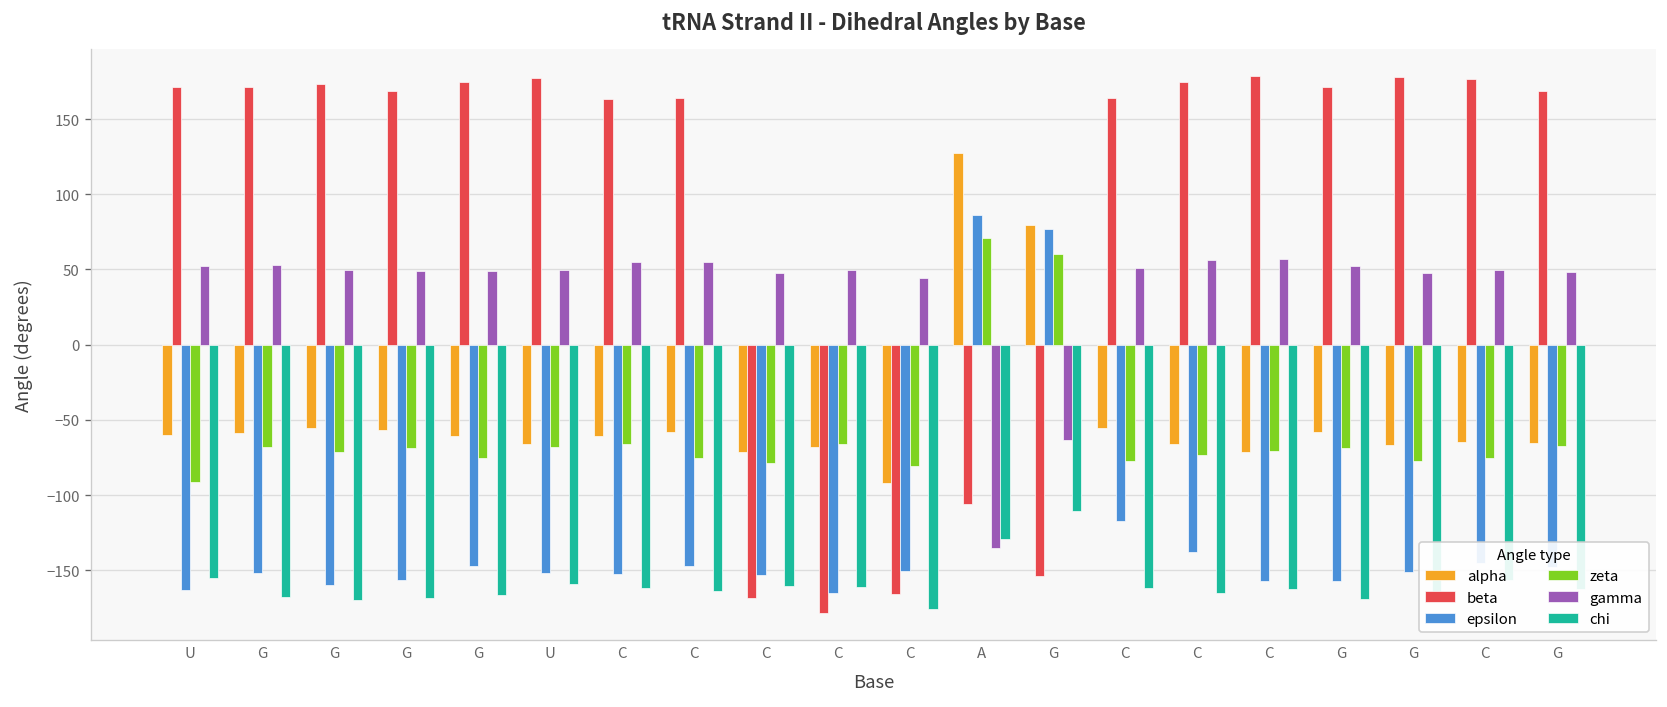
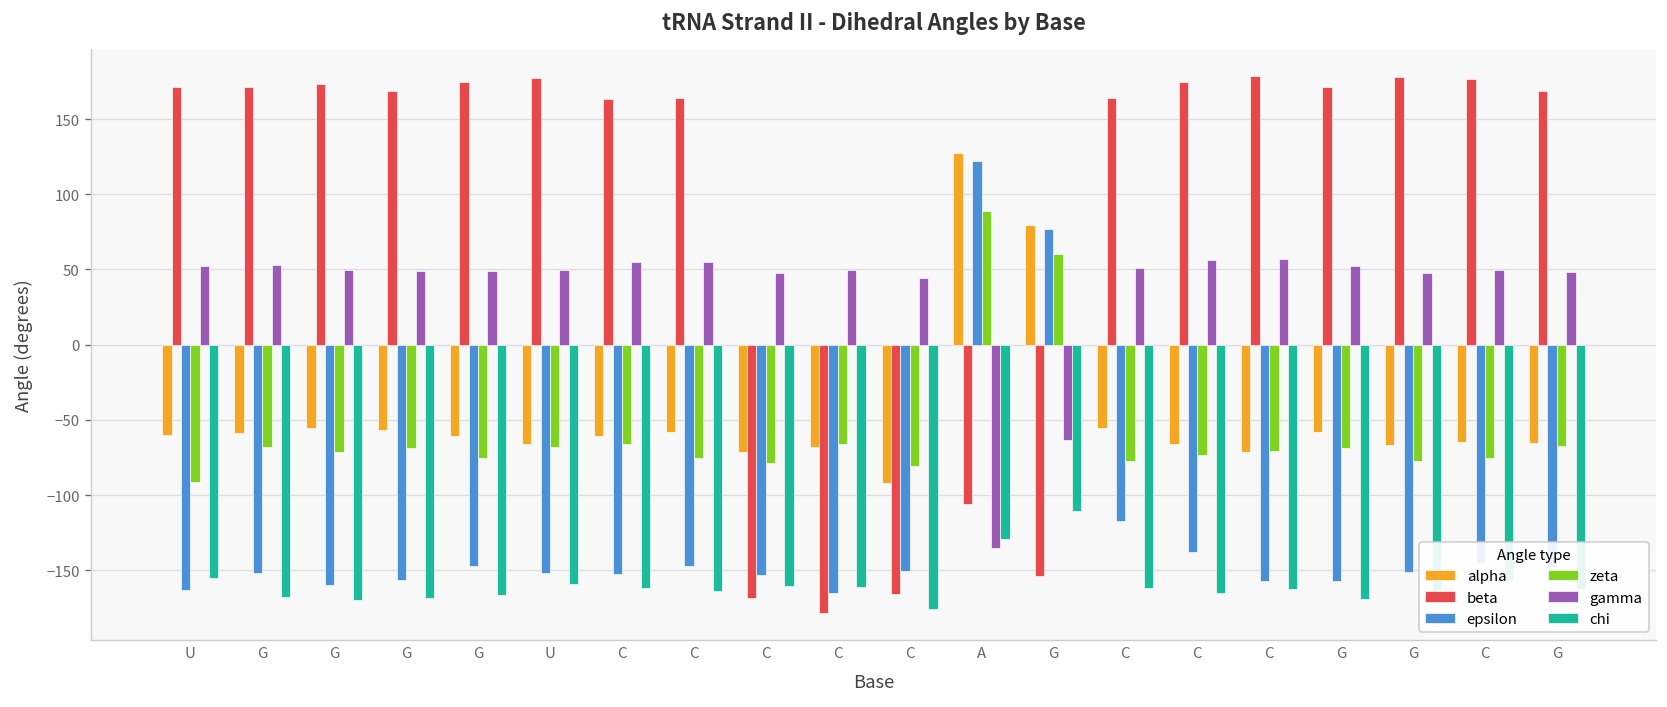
  {
    "alpha": {
      "A": 128
    },
    "beta": {
      "A": -106
    },
    "epsilon": {
-     "A": 86
+     "A": 122
    },
    "zeta": {
-     "A": 71
+     "A": 89
    },
    "gamma": {
      "A": -135
    },
    "chi": {
      "A": -129
    }
  }
